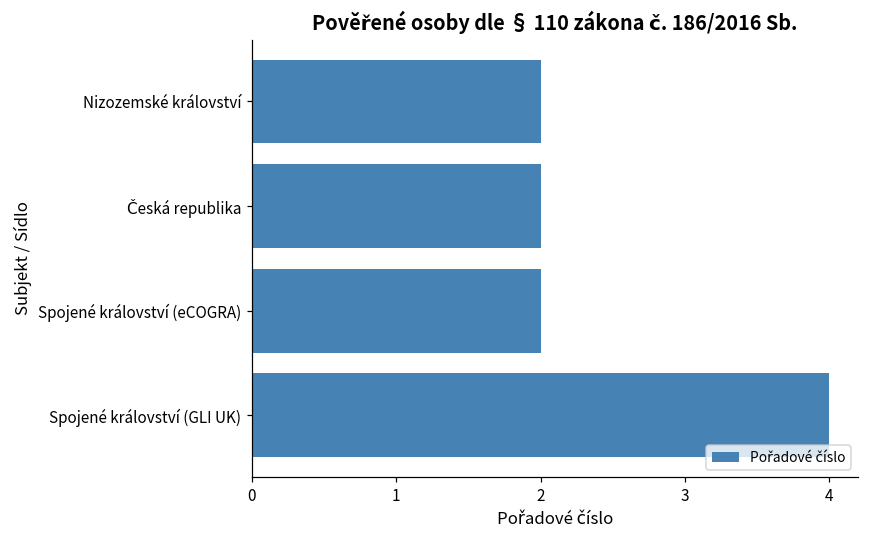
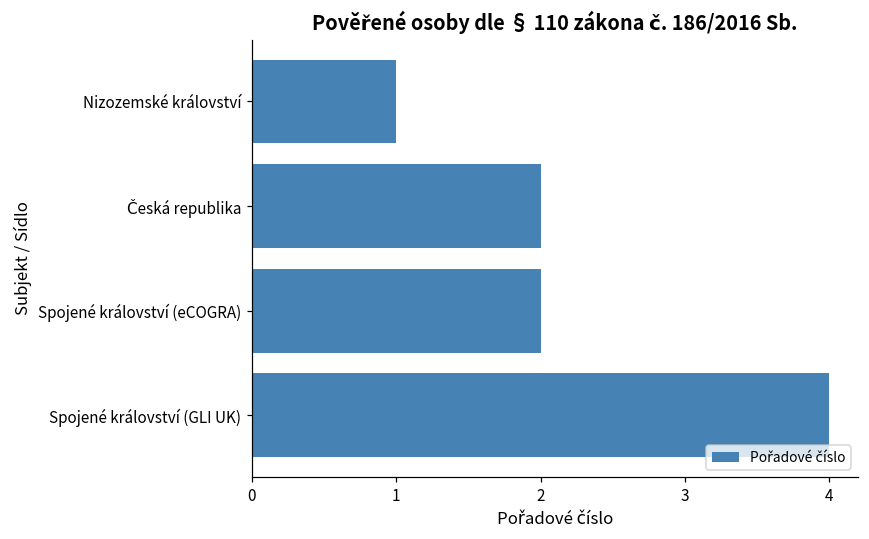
  {
-   "Nizozemské království": 2,
+   "Nizozemské království": 1,
    "Česká republika": 2,
    "Spojené království (eCOGRA)": 2,
    "Spojené království (GLI UK)": 4
  }
